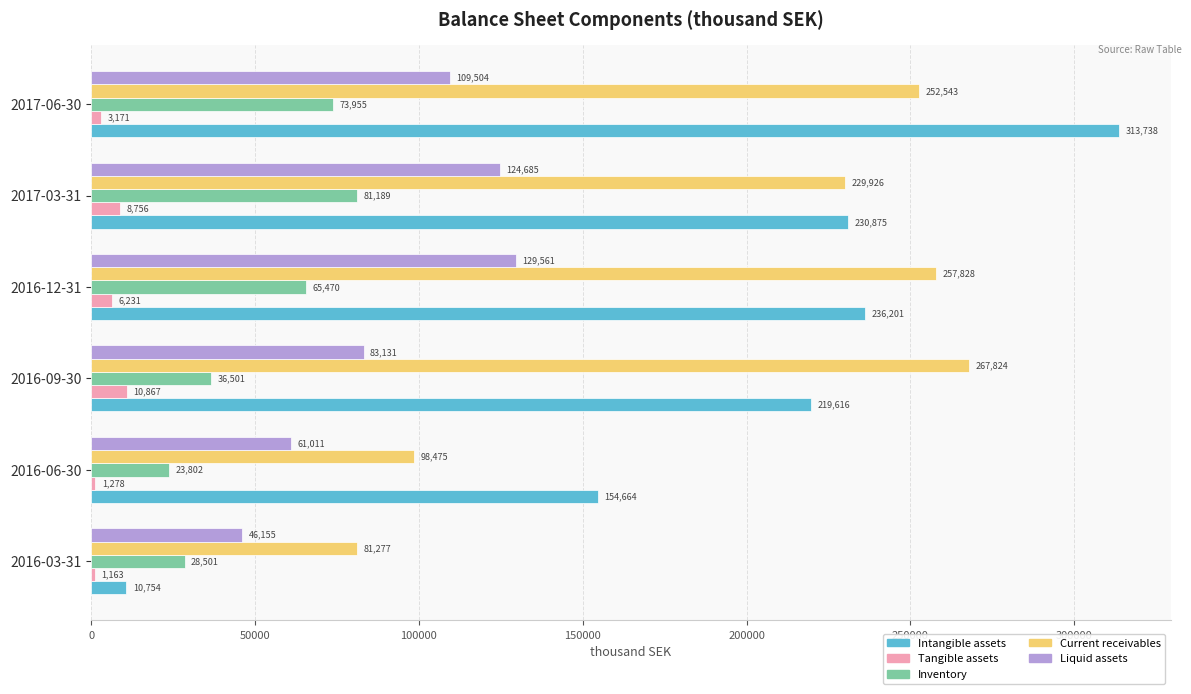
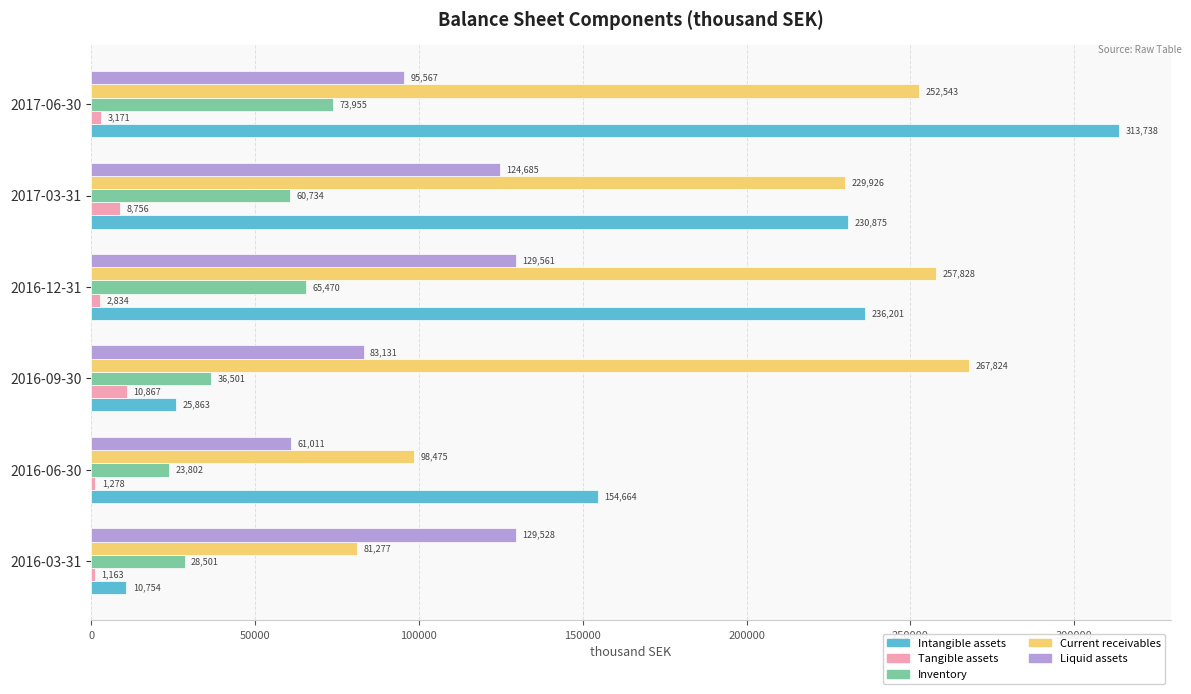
  {
    "Intangible assets": {
      "2017-06-30": "313,738",
      "2017-03-31": "230,875",
      "2016-12-31": "236,201",
-     "2016-09-30": "219,616",
+     "2016-09-30": "25,863",
      "2016-06-30": "154,664",
      "2016-03-31": "10,754"
    },
    "Tangible assets": {
      "2017-06-30": "3,171",
      "2017-03-31": "8,756",
-     "2016-12-31": "6,231",
+     "2016-12-31": "2,834",
      "2016-09-30": "10,867",
      "2016-06-30": "1,278",
      "2016-03-31": "1,163"
    },
    "Inventory": {
      "2017-06-30": "73,955",
-     "2017-03-31": "81,189",
+     "2017-03-31": "60,734",
      "2016-12-31": "65,470",
      "2016-09-30": "36,501",
      "2016-06-30": "23,802",
      "2016-03-31": "28,501"
    },
    "Current receivables": {
      "2017-06-30": "252,543",
      "2017-03-31": "229,926",
      "2016-12-31": "257,828",
      "2016-09-30": "267,824",
      "2016-06-30": "98,475",
      "2016-03-31": "81,277"
    },
    "Liquid assets": {
-     "2017-06-30": "109,504",
+     "2017-06-30": "95,567",
      "2017-03-31": "124,685",
      "2016-12-31": "129,561",
      "2016-09-30": "83,131",
      "2016-06-30": "61,011",
-     "2016-03-31": "46,155"
+     "2016-03-31": "129,528"
    }
  }
